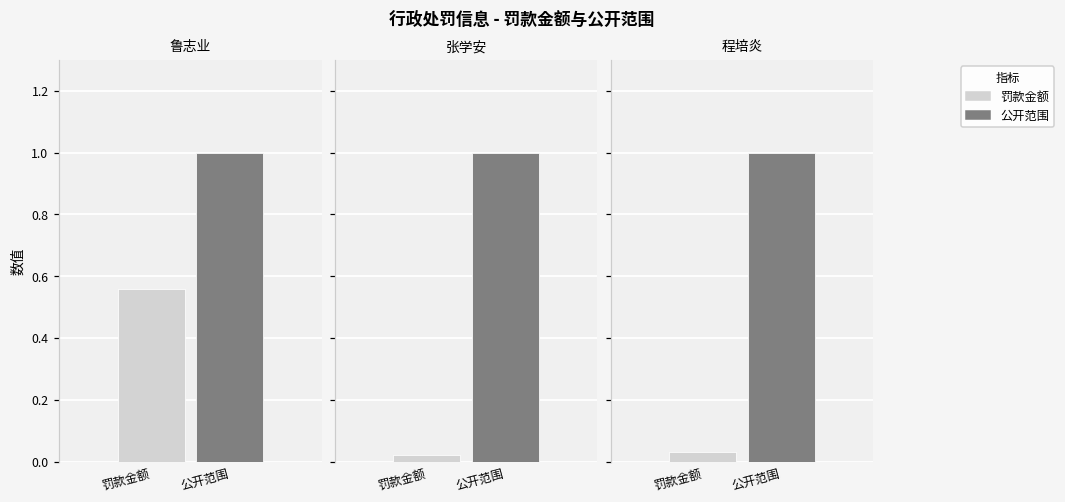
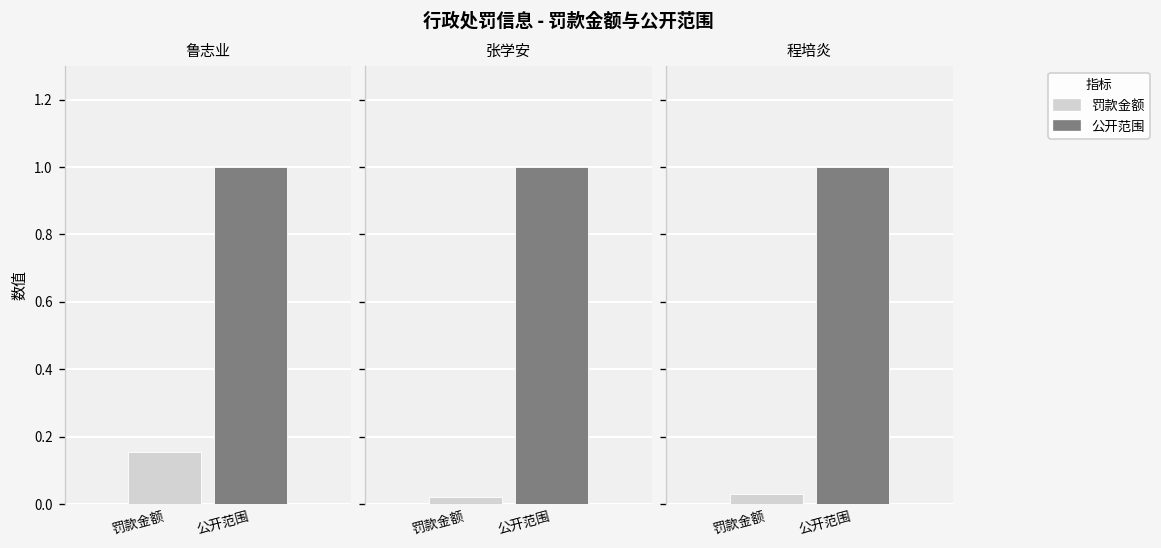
  {
    "鲁志业": {
-     "罚款金额": 0.56,
+     "罚款金额": 0.16,
      "公开范围": 1.00
    }
  }
